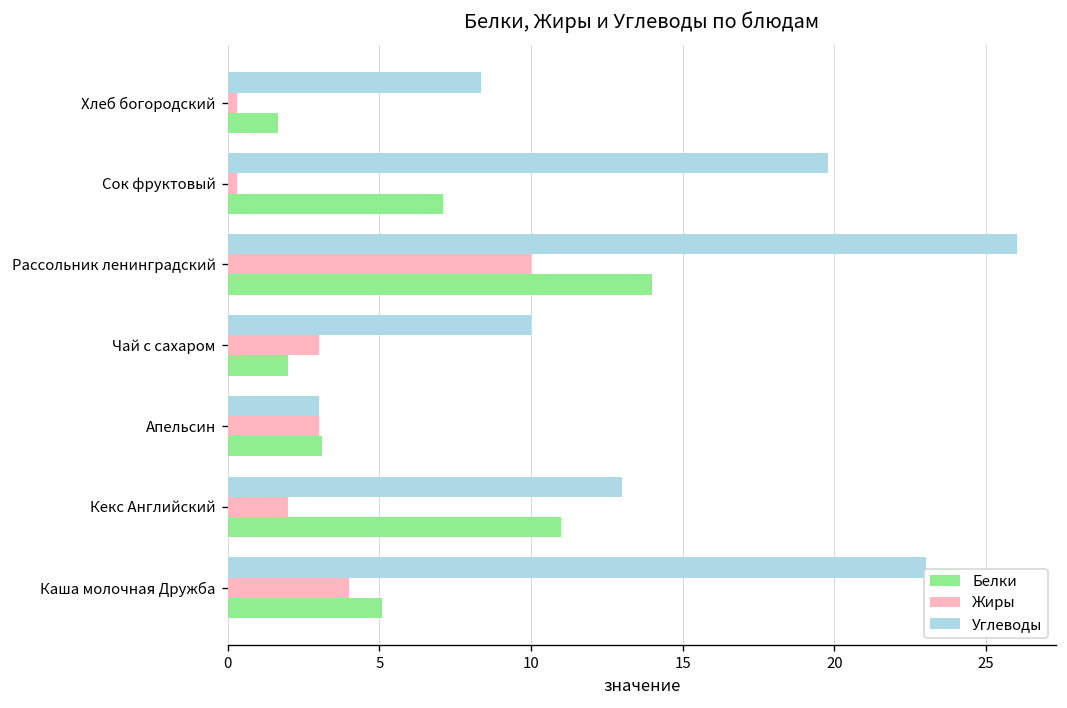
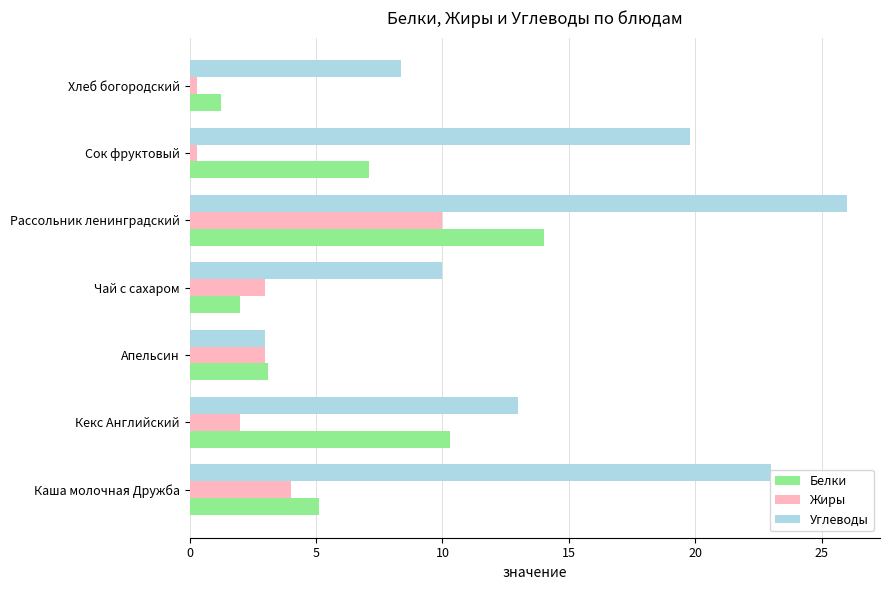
  {
    "Белки": {
-     "Хлеб богородский": 1.7,
+     "Хлеб богородский": 1.3,
      "Сок фруктовый": 7.1,
      "Рассольник ленинградский": 14.0,
      "Чай с сахаром": 2.0,
      "Апельсин": 3.1,
-     "Кекс Английский": 11.0,
+     "Кекс Английский": 10.3,
      "Каша молочная Дружба": 5.1
    },
    "Жиры": {
      "Хлеб богородский": 0.3,
      "Сок фруктовый": 0.3,
      "Рассольник ленинградский": 10.0,
      "Чай с сахаром": 3.0,
      "Апельсин": 3.0,
      "Кекс Английский": 2.0,
      "Каша молочная Дружба": 4.0
    },
    "Углеводы": {
      "Хлеб богородский": 8.4,
      "Сок фруктовый": 19.8,
      "Рассольник ленинградский": 26.0,
      "Чай с сахаром": 10.0,
      "Апельсин": 3.0,
      "Кекс Английский": 13.0
    }
  }
